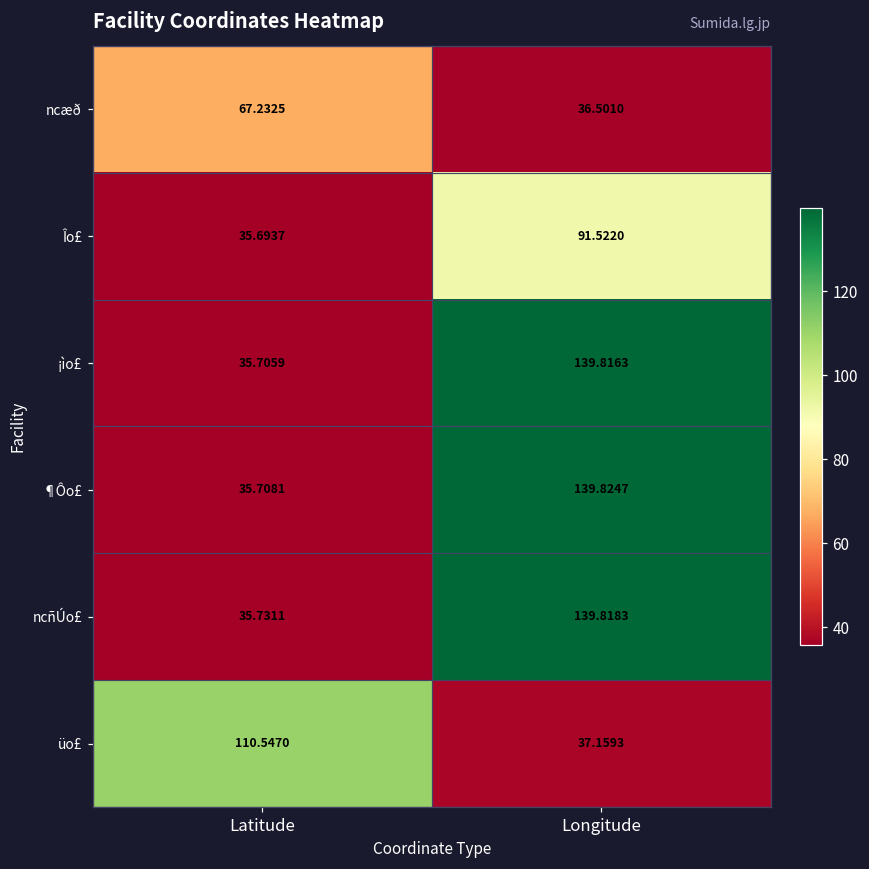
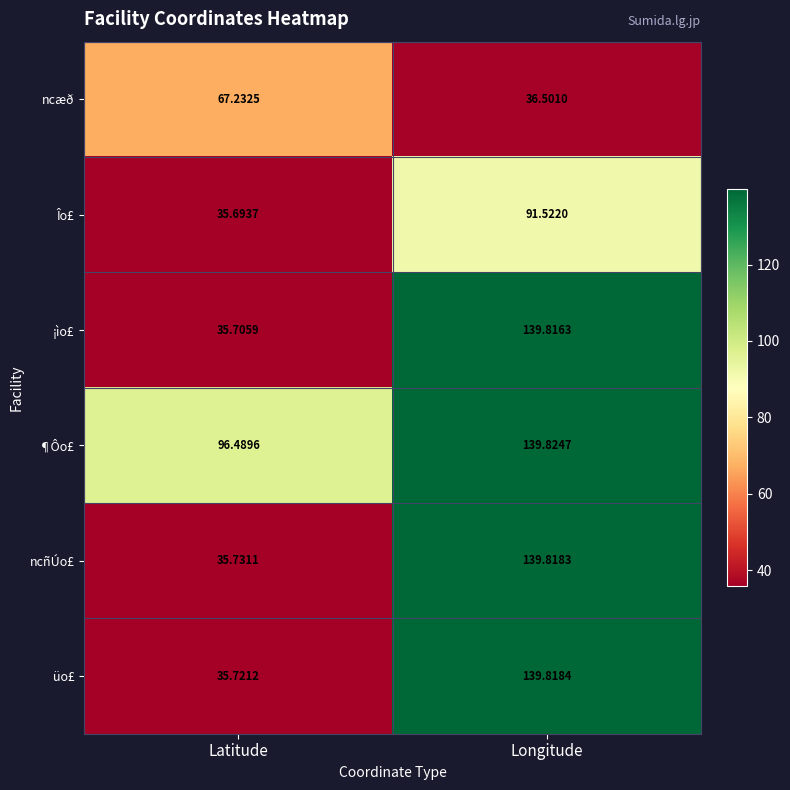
  {
    "ncæð": {
      "Latitude": 67.2325,
      "Longitude": 36.5010
    },
    "Îo£": {
      "Latitude": 35.6937,
      "Longitude": 91.5220
    },
    "¡ìo£": {
      "Latitude": 35.7059,
      "Longitude": 139.8163
    },
    "¶Ôo£": {
-     "Latitude": 35.7081,
+     "Latitude": 96.4896,
      "Longitude": 139.8247
    },
    "ncñÚo£": {
      "Latitude": 35.7311,
      "Longitude": 139.8183
    },
    "üo£": {
-     "Latitude": 110.5470,
-     "Longitude": 37.1593
+     "Latitude": 35.7212,
+     "Longitude": 139.8184
    }
  }
